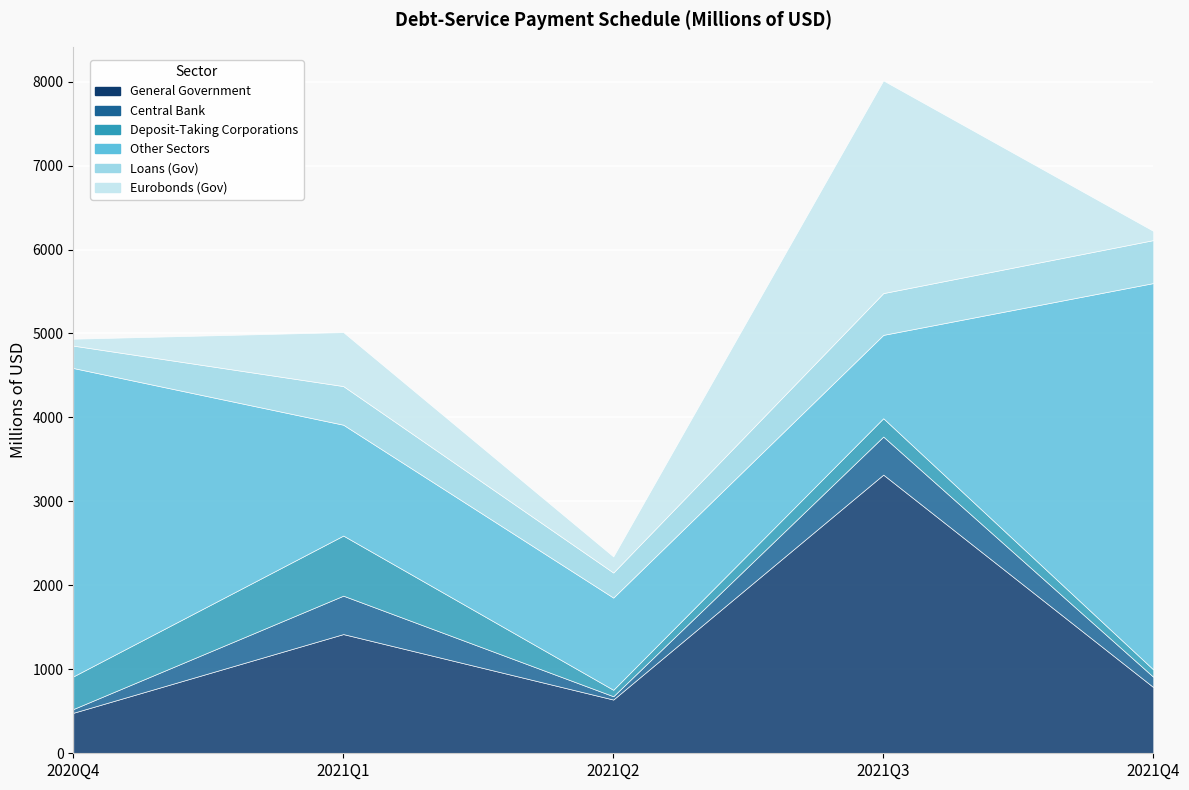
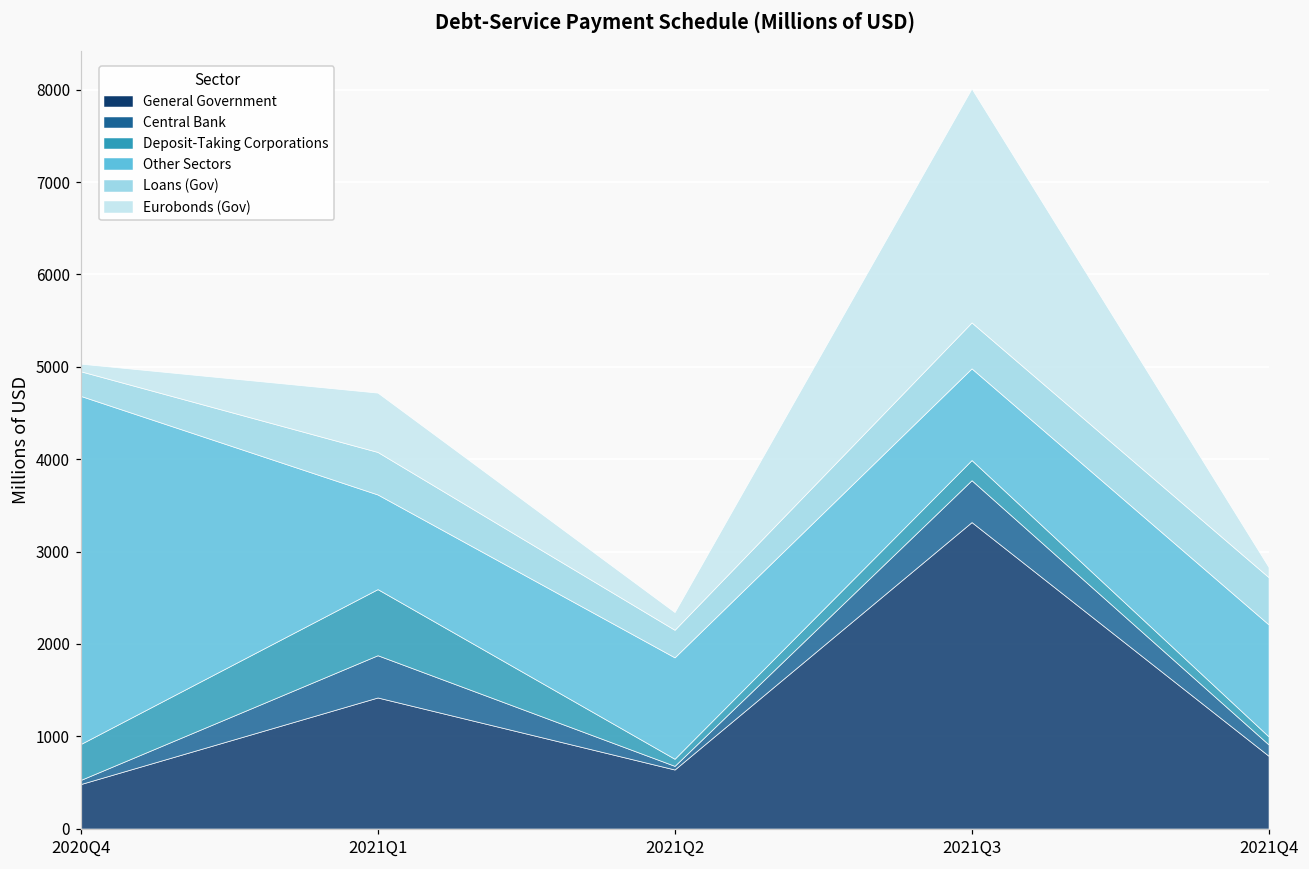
  {
    "Deposit-Taking Corporations": {
      "2020Q4": 400,
      "2021Q1": 700,
      "2021Q2": 100,
      "2021Q3": 200,
      "2021Q4": 100
    },
    "Other Sectors": {
-     "2020Q4": 3700,
-     "2021Q1": 1300,
+     "2020Q4": 3800,
+     "2021Q1": 1000,
      "2021Q2": 1100,
      "2021Q3": 1000,
-     "2021Q4": 4600
+     "2021Q4": 1200
    }
  }
